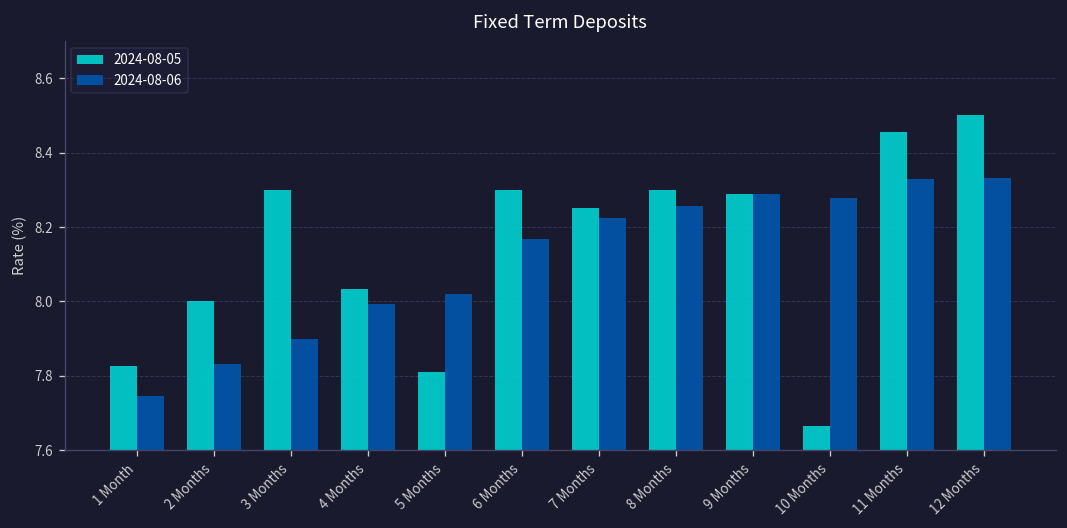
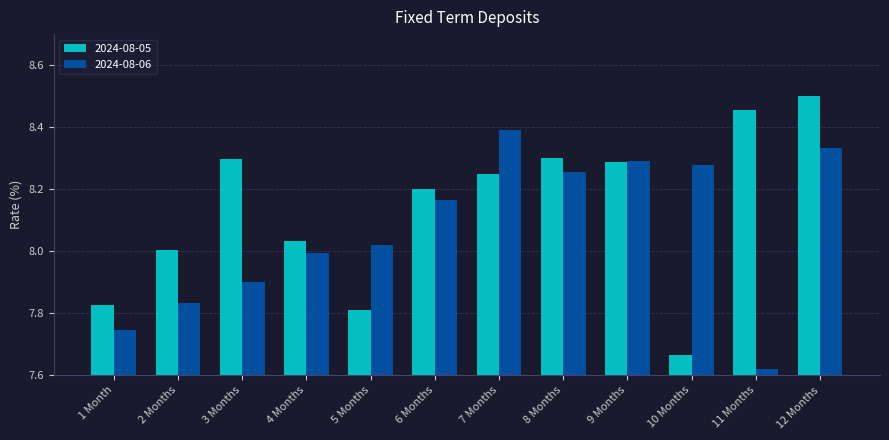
  {
    "2024-08-05": {
      "1 Month": 7.83,
      "2 Months": 8.0,
      "3 Months": 8.3,
      "4 Months": 8.03,
      "5 Months": 7.81,
-     "6 Months": 8.3,
+     "6 Months": 8.2,
      "7 Months": 8.25,
      "8 Months": 8.3,
      "9 Months": 8.29,
      "10 Months": 7.67,
      "11 Months": 8.46,
      "12 Months": 8.5
    },
    "2024-08-06": {
      "1 Month": 7.75,
      "2 Months": 7.83,
      "3 Months": 7.90,
      "4 Months": 7.99,
      "5 Months": 8.02,
      "6 Months": 8.17,
-     "7 Months": 8.22,
+     "7 Months": 8.39,
      "8 Months": 8.26,
      "9 Months": 8.29,
      "10 Months": 8.28,
-     "11 Months": 8.33,
+     "11 Months": 7.62,
      "12 Months": 8.33
    }
  }
